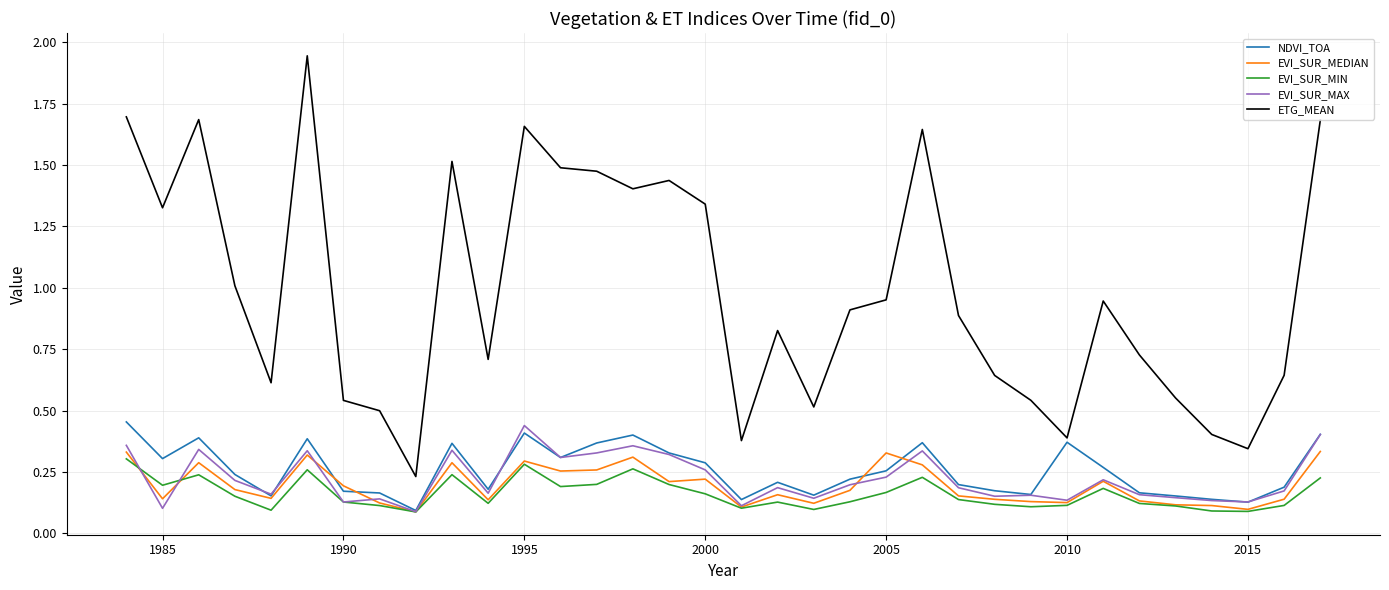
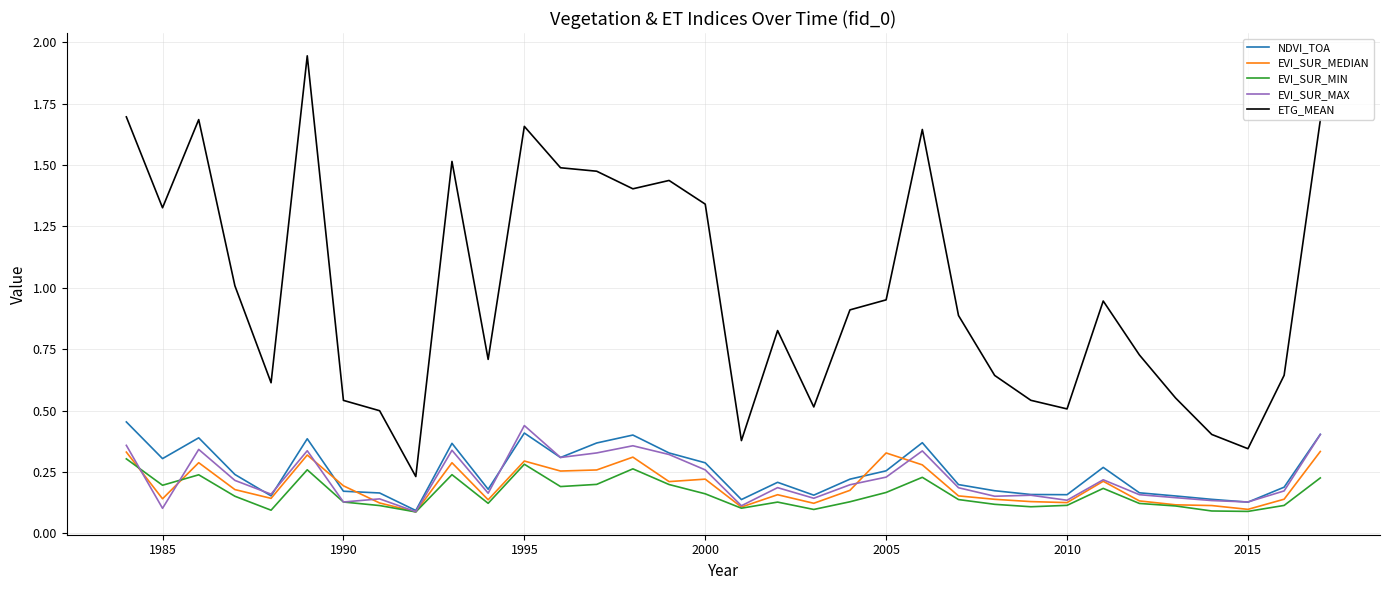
  {
    "NDVI_TOA": {
      "1985": 0.30,
      "1990": 0.17,
      "1995": 0.41,
      "2000": 0.29,
      "2005": 0.26,
-     "2010": 0.37
+     "2010": 0.16
    },
    "EVI_SUR_MEDIAN": {
      "1985": 0.14,
      "1990": 0.19,
      "1995": 0.29,
      "2000": 0.22,
      "2005": 0.33
    },
    "EVI_SUR_MIN": {
      "1985": 0.20,
      "1995": 0.28,
      "2000": 0.16,
      "2005": 0.17,
      "2010": 0.11
    },
    "EVI_SUR_MAX": {
      "1985": 0.10,
      "1995": 0.44,
      "2000": 0.26,
      "2005": 0.23
    },
    "ETG_MEAN": {
      "1985": 1.33,
      "1990": 0.54,
      "1995": 1.66,
      "2000": 1.34,
      "2005": 0.95,
-     "2010": 0.39,
+     "2010": 0.51,
      "2015": 0.35
    }
  }
